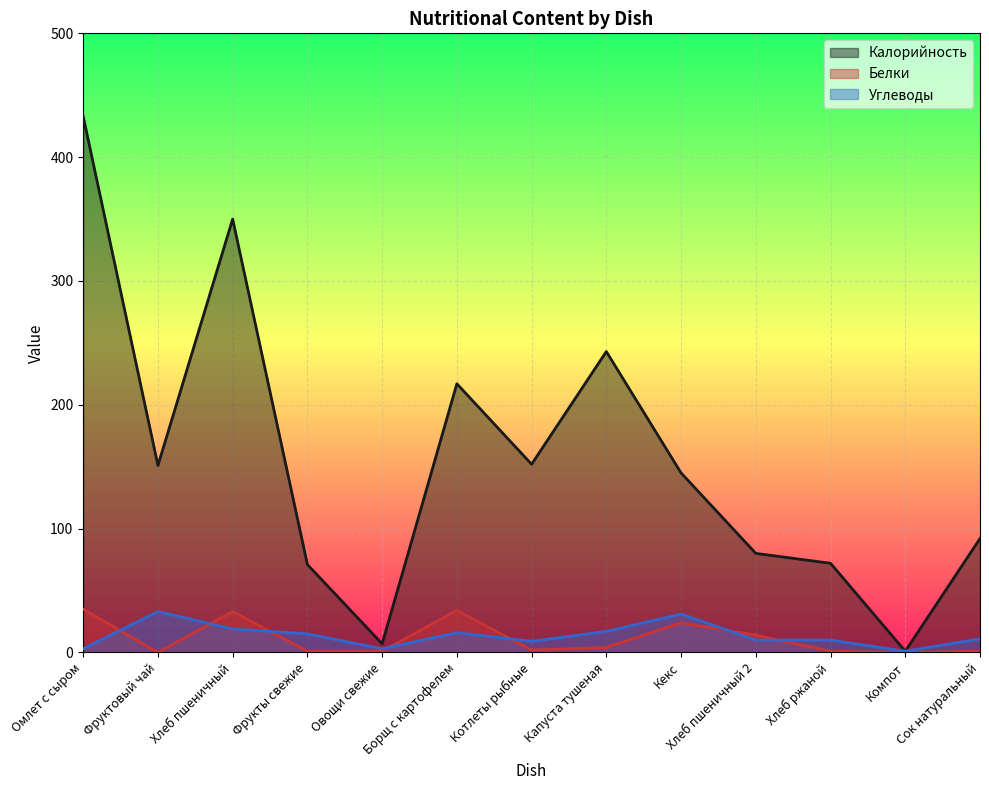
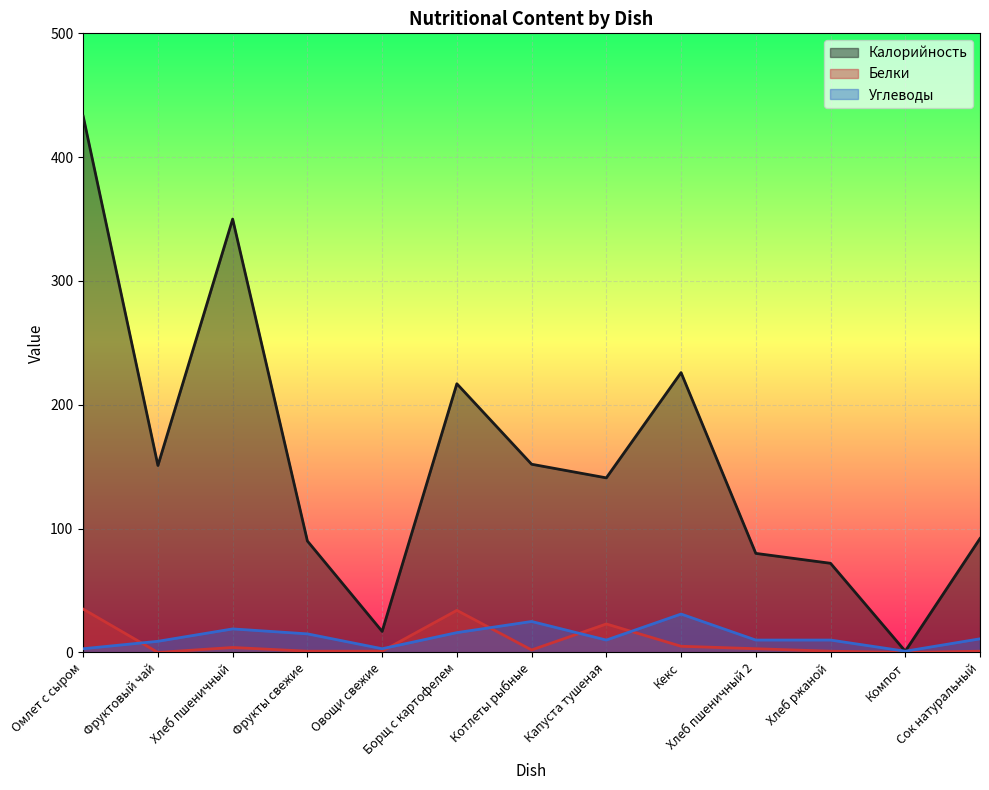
  {
    "Калорийность": {
      "Омлет с сыром": 433,
      "Фруктовый чай": 151,
      "Хлеб пшеничный": 350,
-     "Фрукты свежие": 71,
-     "Овощи свежие": 7,
+     "Фрукты свежие": 90,
+     "Овощи свежие": 17,
      "Борщ с картофелем": 217,
      "Котлеты рыбные": 152,
-     "Капуста тушеная": 243,
-     "Кекс": 145,
+     "Капуста тушеная": 141,
+     "Кекс": 226,
      "Хлеб пшеничный 2": 80,
      "Хлеб ржаной": 72,
      "Сок натуральный": 92
    },
    "Белки": {
      "Омлет с сыром": 35,
      "Фруктовый чай": 0,
-     "Хлеб пшеничный": 33,
+     "Хлеб пшеничный": 4,
      "Фрукты свежие": 1,
      "Борщ с картофелем": 34,
      "Котлеты рыбные": 2,
-     "Капуста тушеная": 4,
-     "Кекс": 24,
-     "Хлеб пшеничный 2": 14,
+     "Капуста тушеная": 23,
+     "Кекс": 5,
+     "Хлеб пшеничный 2": 3,
      "Хлеб ржаной": 1,
      "Сок натуральный": 1
    },
    "Углеводы": {
      "Омлет с сыром": 3,
-     "Фруктовый чай": 33,
+     "Фруктовый чай": 9,
      "Хлеб пшеничный": 19,
      "Фрукты свежие": 15,
      "Борщ с картофелем": 16,
-     "Котлеты рыбные": 9,
-     "Капуста тушеная": 17,
+     "Котлеты рыбные": 25,
+     "Капуста тушеная": 10,
      "Кекс": 31,
      "Хлеб пшеничный 2": 10,
      "Хлеб ржаной": 10,
      "Сок натуральный": 11
    }
  }
